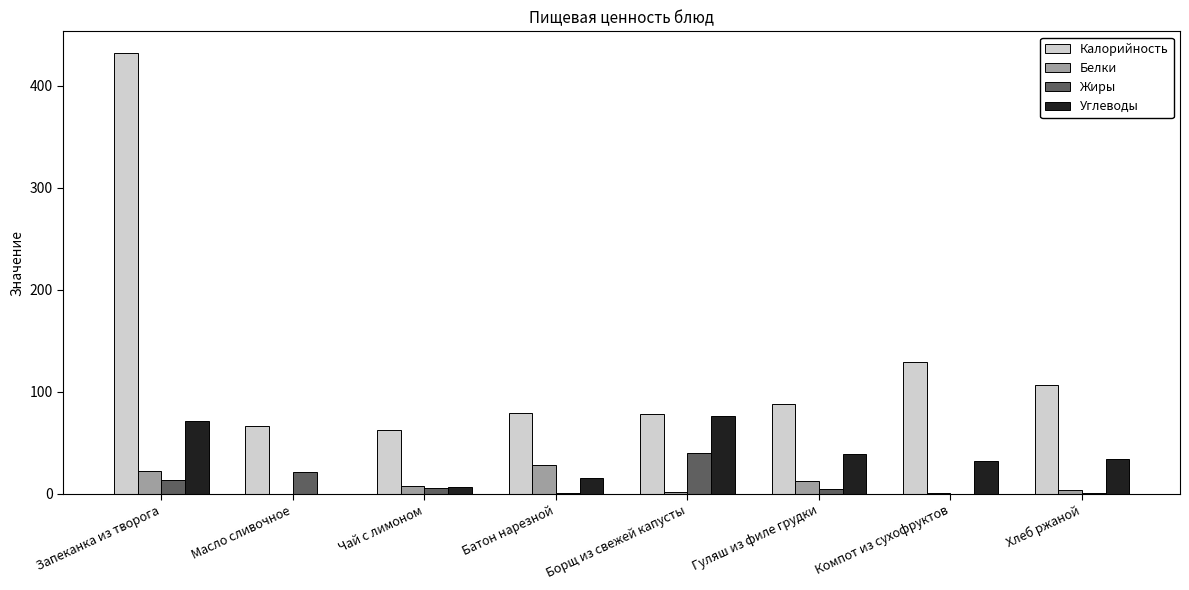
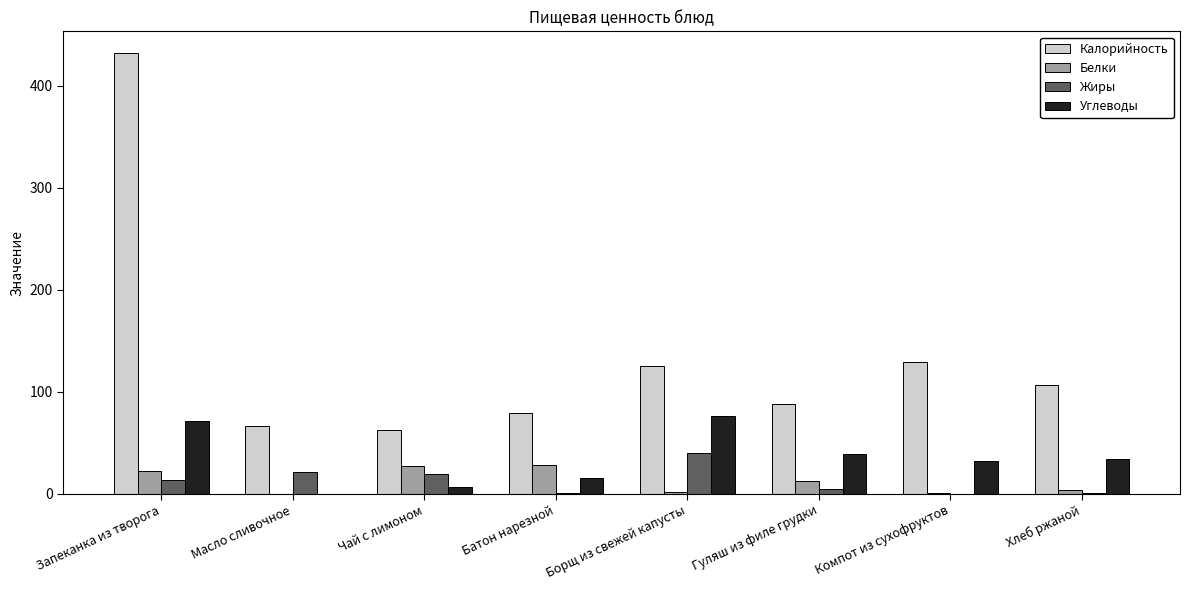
  {
    "Калорийность": {
      "Запеканка из творога": 432,
      "Масло сливочное": 66,
      "Чай с лимоном": 63,
      "Батон нарезной": 79,
-     "Борщ из свежей капусты": 78,
+     "Борщ из свежей капусты": 125,
      "Гуляш из филе грудки": 88,
      "Компот из сухофруктов": 129,
      "Хлеб ржаной": 107
    },
    "Белки": {
      "Запеканка из творога": 23,
-     "Чай с лимоном": 8,
+     "Чай с лимоном": 27,
      "Батон нарезной": 28,
      "Гуляш из филе грудки": 13,
      "Хлеб ржаной": 4
    },
    "Жиры": {
      "Запеканка из творога": 14,
      "Масло сливочное": 22,
-     "Чай с лимоном": 6,
+     "Чай с лимоном": 20,
      "Борщ из свежей капусты": 40,
      "Гуляш из филе грудки": 5
    },
    "Углеводы": {
      "Запеканка из творога": 71,
      "Чай с лимоном": 7,
      "Батон нарезной": 15,
      "Борщ из свежей капусты": 76,
      "Гуляш из филе грудки": 39,
      "Компот из сухофруктов": 32,
      "Хлеб ржаной": 35
    }
  }
